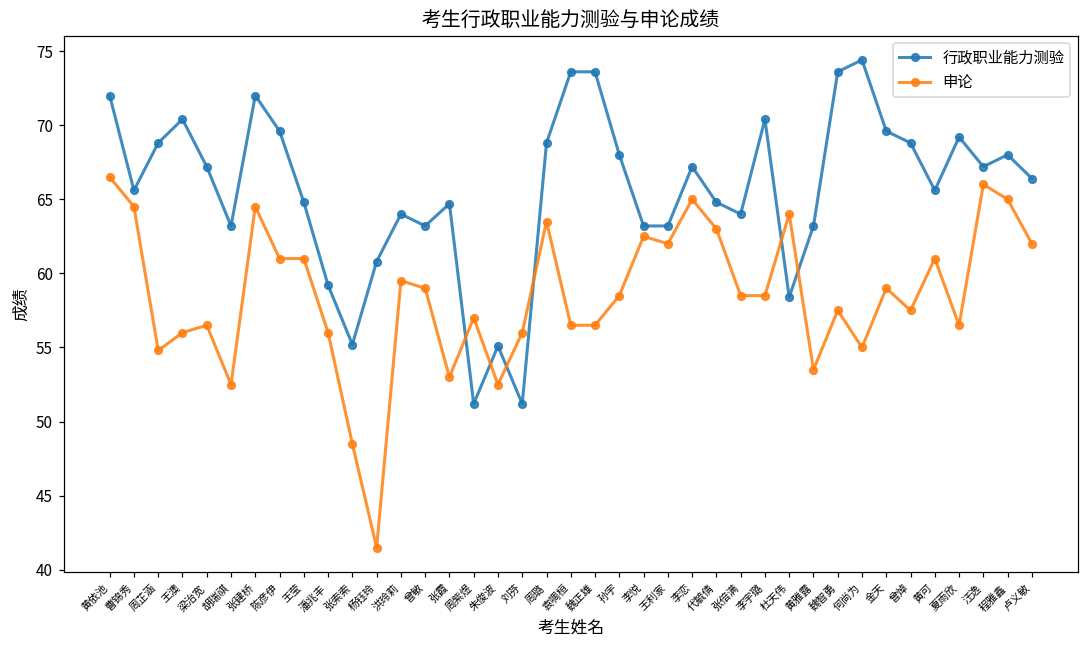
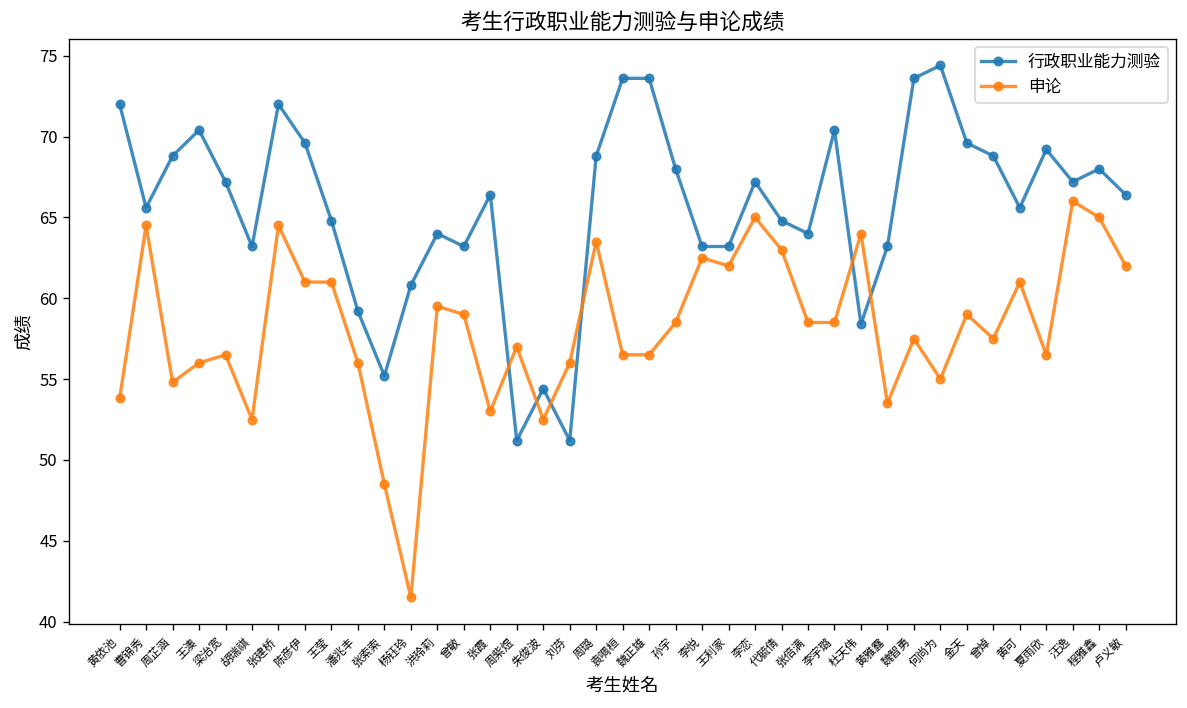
  {
    "行政职业能力测验": {
      "黄依池": 72.0,
      "曹锦秀": 65.6,
      "周芷涵": 68.8,
      "王澳": 70.4,
      "梁治宽": 67.2,
      "胡瑞祺": 63.2,
      "张建桥": 72.0,
      "陈彦伊": 69.6,
      "王莹": 64.8,
      "潘兆丰": 59.2,
      "张索索": 55.2,
      "杨钰玲": 60.8,
      "洪玲莉": 64.0,
      "曾敏": 63.2,
-     "张霞": 64.7,
+     "张霞": 66.4,
      "周紫煜": 51.2,
-     "朱俊波": 55.1,
+     "朱俊波": 54.4,
      "刘芬": 51.2,
      "周璐": 68.8,
      "袁啁桓": 73.6,
      "魏正雄": 73.6,
      "孙宇": 68.0,
      "李悦": 63.2,
      "王利家": 63.2,
      "李恋": 67.2,
      "代毓倩": 64.8,
      "张倍满": 64.0,
      "李宇璐": 70.4,
      "杜天伟": 58.4,
      "黄雅露": 63.2,
      "魏智勇": 73.6,
      "何尚为": 74.4,
      "金天": 69.6,
      "曾焯": 68.8,
      "黄可": 65.6,
      "夏雨欣": 69.2,
      "汪逸": 67.2,
      "程雅鑫": 68.0,
      "卢义敏": 66.4
    },
    "申论": {
-     "黄依池": 66.5,
+     "黄依池": 53.8,
      "曹锦秀": 64.5,
      "周芷涵": 54.8,
      "王澳": 56.0,
      "梁治宽": 56.5,
      "胡瑞祺": 52.5,
      "张建桥": 64.5,
      "陈彦伊": 61.0,
      "王莹": 61.0,
      "潘兆丰": 56.0,
      "张索索": 48.5,
      "杨钰玲": 41.5,
      "洪玲莉": 59.5,
      "曾敏": 59.0,
      "张霞": 53.0,
      "周紫煜": 57.0,
      "朱俊波": 52.5,
      "刘芬": 56.0,
      "周璐": 63.5,
      "袁啁桓": 56.5,
      "魏正雄": 56.5,
      "孙宇": 58.5,
      "李悦": 62.5,
      "王利家": 62.0,
      "李恋": 65.0,
      "代毓倩": 63.0,
      "张倍满": 58.5,
      "李宇璐": 58.5,
      "杜天伟": 64.0,
      "黄雅露": 53.5,
      "魏智勇": 57.5,
      "何尚为": 55.0,
      "金天": 59.0,
      "曾焯": 57.5,
      "黄可": 61.0,
      "夏雨欣": 56.5,
      "汪逸": 66.0,
      "程雅鑫": 65.0,
      "卢义敏": 62.0
    }
  }
